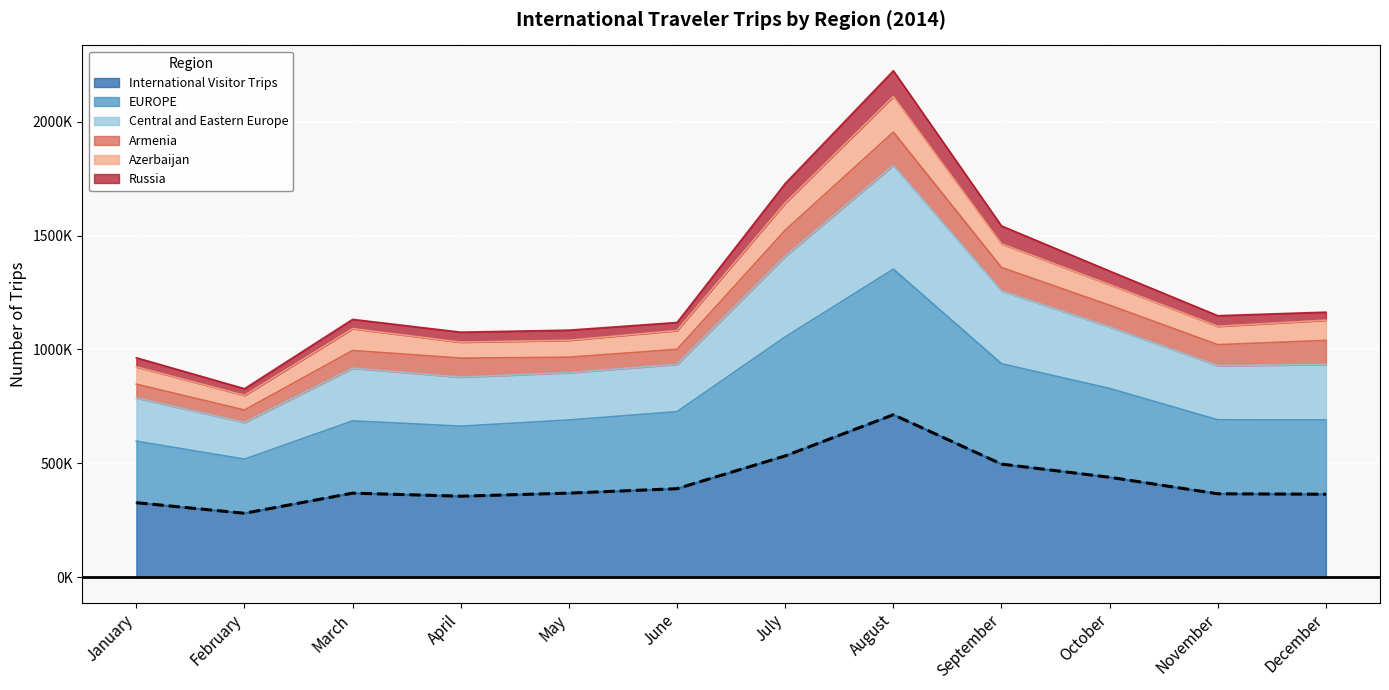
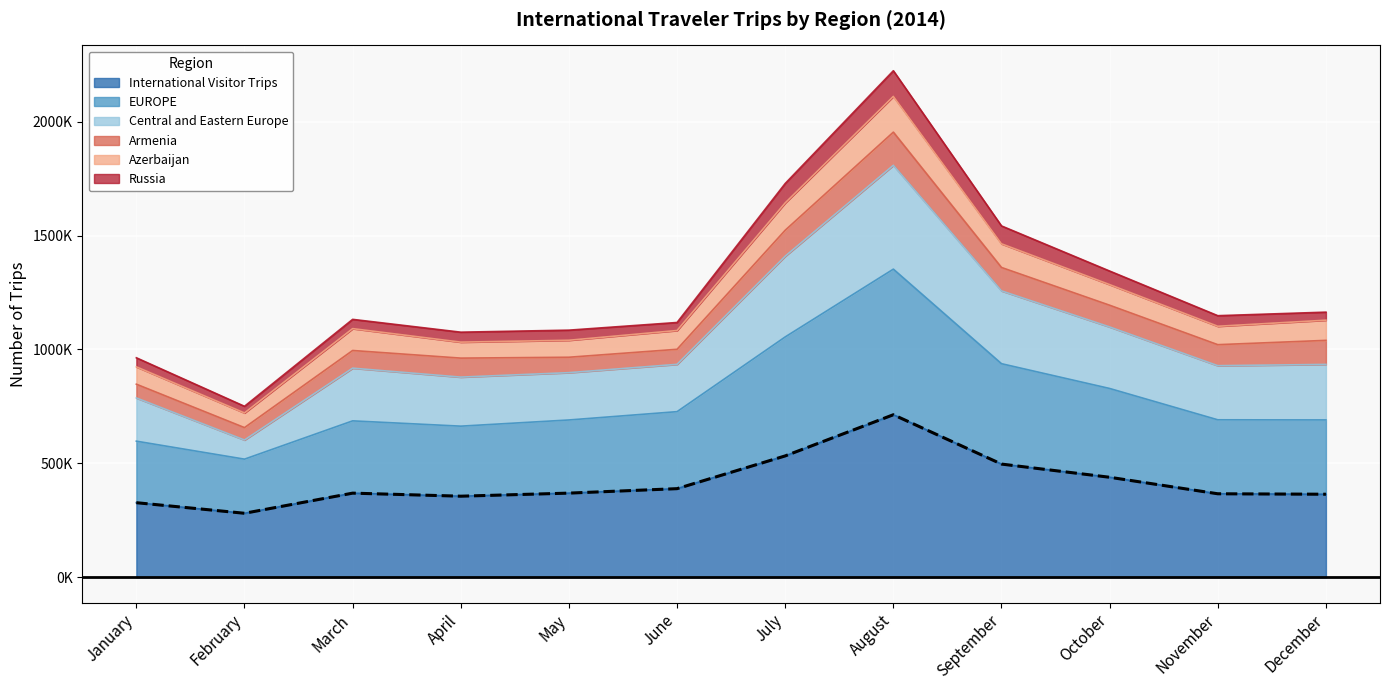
  {
    "International Visitor Trips": {
      "January": 330000,
      "February": 280000,
      "March": 370000,
      "April": 360000,
      "May": 370000,
      "June": 390000,
      "July": 530000,
      "August": 710000,
      "September": 500000,
      "October": 440000,
      "November": 370000,
      "December": 360000
    },
    "EUROPE": {
      "January": 270000,
      "February": 240000,
      "March": 320000,
      "April": 310000,
      "May": 320000,
      "June": 340000,
      "July": 520000,
      "August": 640000,
      "September": 440000,
      "October": 390000,
      "November": 320000,
      "December": 330000
    },
    "Central and Eastern Europe": {
      "January": 190000,
-     "February": 160000,
+     "February": 80000,
      "March": 230000,
      "April": 220000,
      "May": 210000,
      "June": 210000,
      "July": 350000,
      "August": 460000,
      "September": 320000,
      "October": 270000,
      "November": 240000,
      "December": 240000
    },
    "Armenia": {
      "January": 60000,
      "February": 50000,
      "March": 80000,
      "April": 80000,
      "May": 70000,
      "June": 70000,
      "July": 110000,
      "August": 150000,
      "September": 100000,
      "October": 100000,
      "November": 90000,
      "December": 110000
    },
    "Azerbaijan": {
      "January": 80000,
      "February": 60000,
      "March": 100000,
      "April": 70000,
      "May": 70000,
      "June": 80000,
      "July": 120000,
      "August": 160000,
      "September": 100000,
      "October": 90000,
      "November": 80000,
      "December": 90000
    },
    "Russia": {
      "January": 40000,
      "February": 30000,
      "March": 40000,
      "April": 40000,
      "May": 40000,
      "June": 40000,
      "July": 90000,
      "August": 110000,
      "September": 80000,
      "October": 60000,
      "November": 50000,
      "December": 40000
    }
  }
